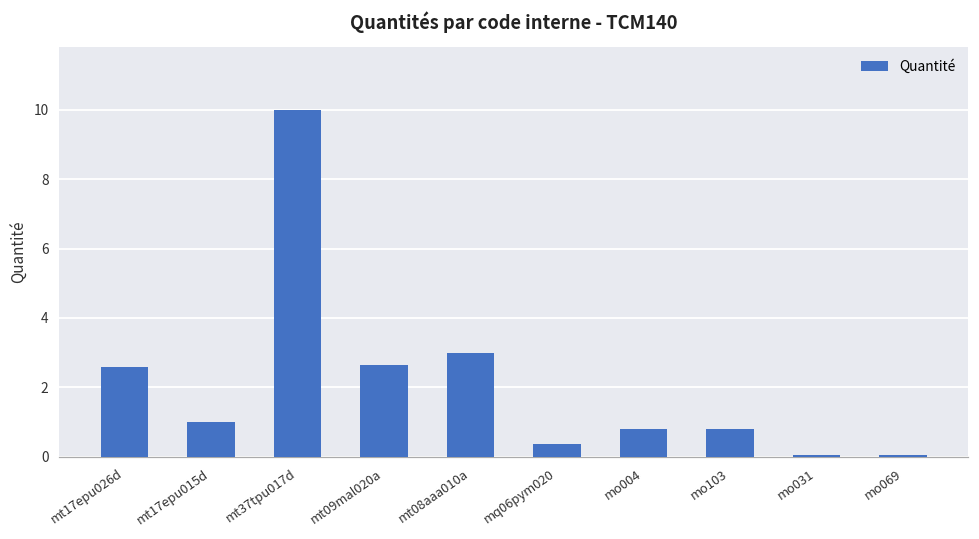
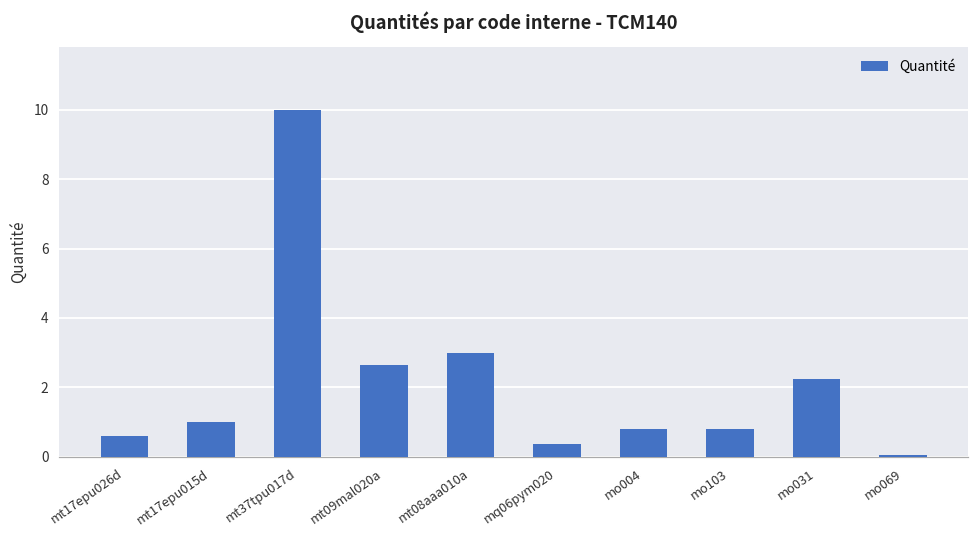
  {
-   "mt17epu026d": 2.6,
+   "mt17epu026d": 0.6,
    "mt17epu015d": 1.0,
    "mt37tpu017d": 10.0,
    "mt09mal020a": 2.7,
    "mt08aaa010a": 3.0,
    "mq06pym020": 0.4,
    "mo004": 0.8,
    "mo103": 0.8,
-   "mo031": 0.1
+   "mo031": 2.2
  }
